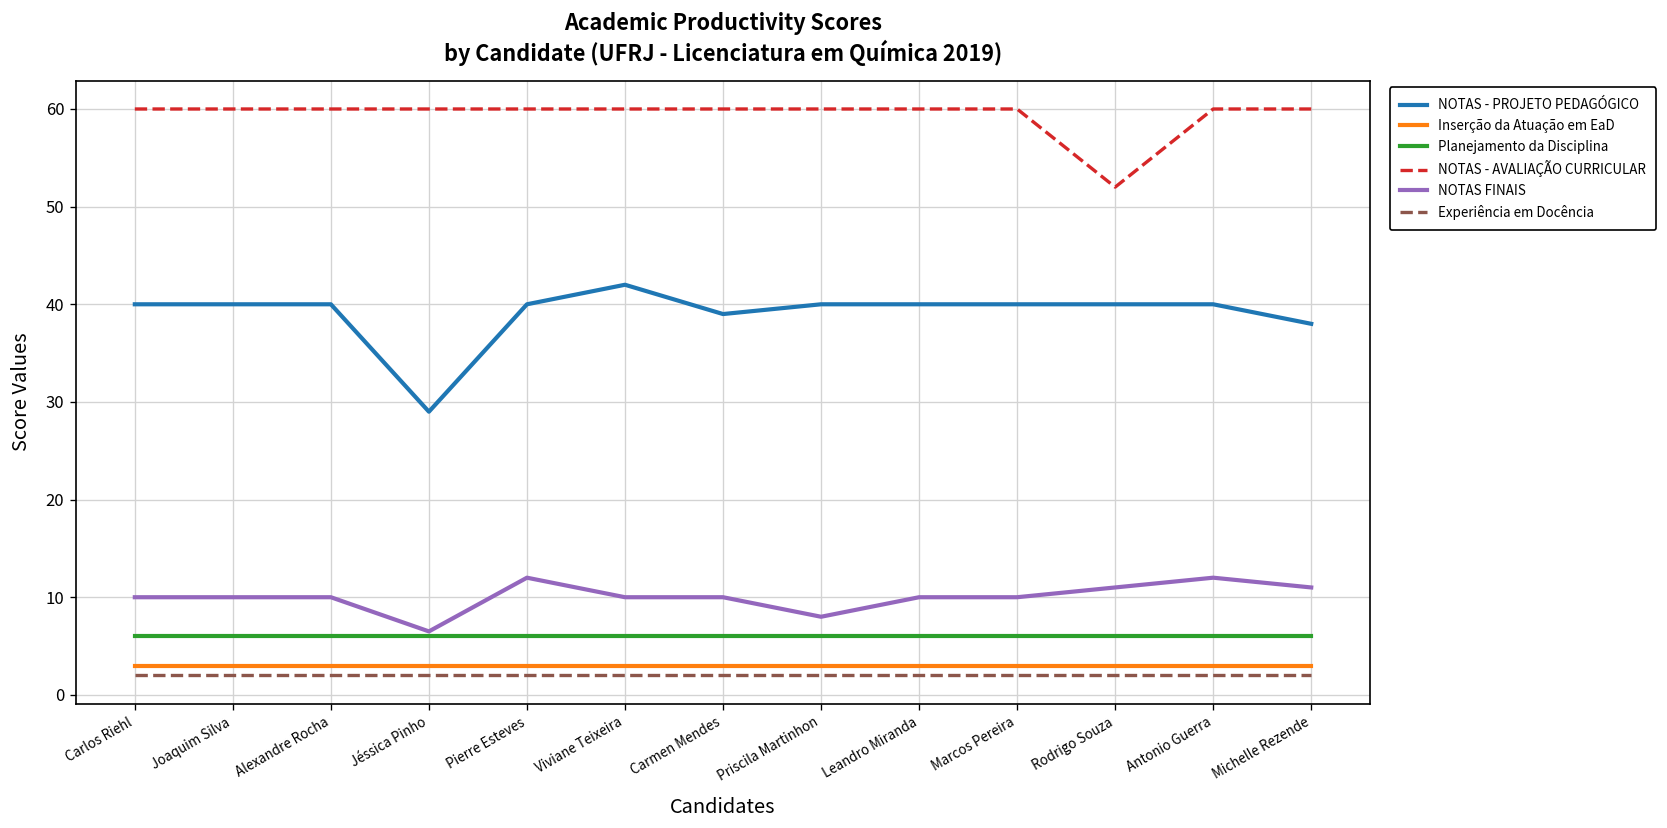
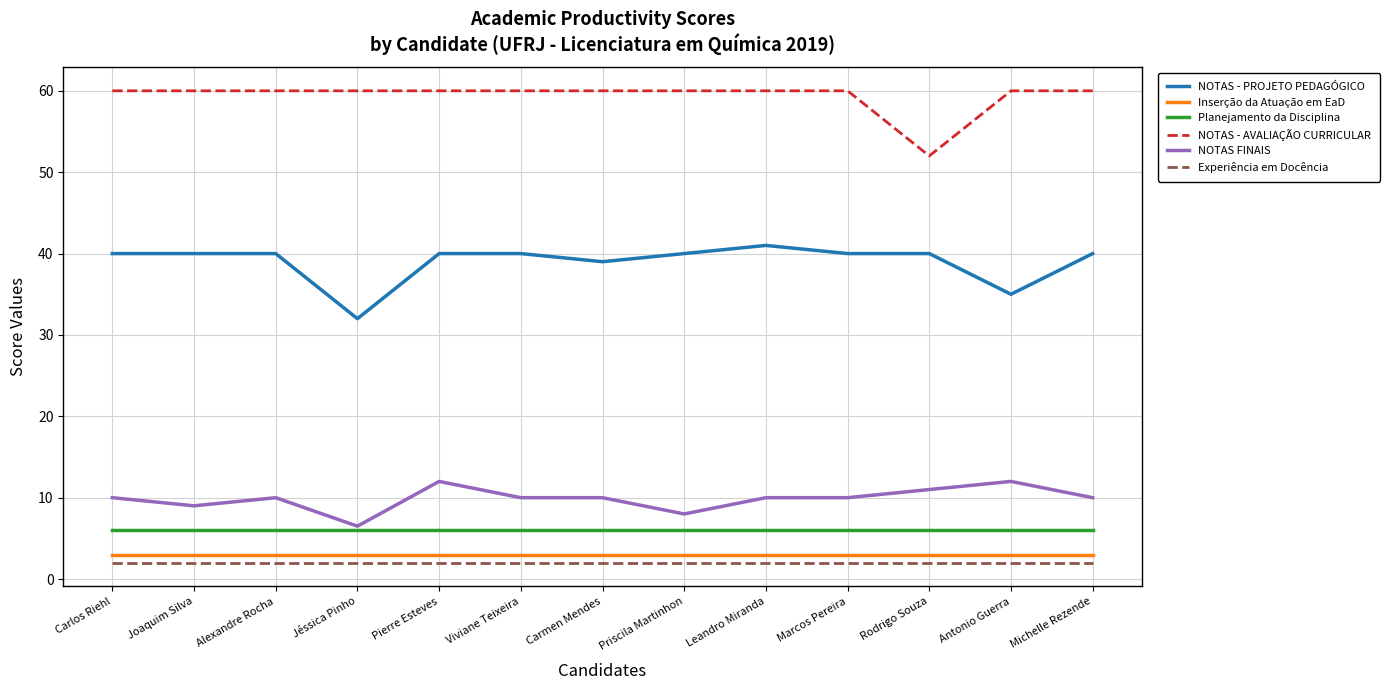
  {
    "NOTAS - PROJETO PEDAGÓGICO": {
      "Carlos Riehl": 40,
      "Joaquim Silva": 40,
      "Alexandre Rocha": 40,
-     "Jéssica Pinho": 29,
+     "Jéssica Pinho": 32,
      "Pierre Esteves": 40,
-     "Viviane Teixeira": 42,
+     "Viviane Teixeira": 40,
      "Carmen Mendes": 39,
      "Priscila Martinhon": 40,
-     "Leandro Miranda": 40,
+     "Leandro Miranda": 41,
      "Marcos Pereira": 40,
      "Rodrigo Souza": 40,
-     "Antonio Guerra": 40,
-     "Michelle Rezende": 38
+     "Antonio Guerra": 35,
+     "Michelle Rezende": 40
    },
    "Inserção da Atuação em EaD": {
      "Carlos Riehl": 3,
      "Joaquim Silva": 3,
      "Alexandre Rocha": 3,
      "Jéssica Pinho": 3,
      "Pierre Esteves": 3,
      "Viviane Teixeira": 3,
      "Carmen Mendes": 3,
      "Priscila Martinhon": 3,
      "Leandro Miranda": 3,
      "Marcos Pereira": 3,
      "Rodrigo Souza": 3,
      "Antonio Guerra": 3,
      "Michelle Rezende": 3
    },
    "Planejamento da Disciplina": {
      "Carlos Riehl": 6,
      "Joaquim Silva": 6,
      "Alexandre Rocha": 6,
      "Jéssica Pinho": 6,
      "Pierre Esteves": 6,
      "Viviane Teixeira": 6,
      "Carmen Mendes": 6,
      "Priscila Martinhon": 6,
      "Leandro Miranda": 6,
      "Marcos Pereira": 6,
      "Rodrigo Souza": 6,
      "Antonio Guerra": 6,
      "Michelle Rezende": 6
    },
    "NOTAS - AVALIAÇÃO CURRICULAR": {
      "Carlos Riehl": 60,
      "Joaquim Silva": 60,
      "Alexandre Rocha": 60,
      "Jéssica Pinho": 60,
      "Pierre Esteves": 60,
      "Viviane Teixeira": 60,
      "Carmen Mendes": 60,
      "Priscila Martinhon": 60,
      "Leandro Miranda": 60,
      "Marcos Pereira": 60,
      "Rodrigo Souza": 52,
      "Antonio Guerra": 60,
      "Michelle Rezende": 60
    },
    "NOTAS FINAIS": {
      "Carlos Riehl": 10,
-     "Joaquim Silva": 10,
+     "Joaquim Silva": 9,
      "Alexandre Rocha": 10,
      "Jéssica Pinho": 7,
      "Pierre Esteves": 12,
      "Viviane Teixeira": 10,
      "Carmen Mendes": 10,
      "Priscila Martinhon": 8,
      "Leandro Miranda": 10,
      "Marcos Pereira": 10,
      "Rodrigo Souza": 11,
      "Antonio Guerra": 12,
-     "Michelle Rezende": 11
+     "Michelle Rezende": 10
    },
    "Experiência em Docência": {
      "Carlos Riehl": 2,
      "Joaquim Silva": 2,
      "Alexandre Rocha": 2,
      "Jéssica Pinho": 2,
      "Pierre Esteves": 2,
      "Viviane Teixeira": 2,
      "Carmen Mendes": 2,
      "Priscila Martinhon": 2,
      "Leandro Miranda": 2,
      "Marcos Pereira": 2,
      "Rodrigo Souza": 2,
      "Antonio Guerra": 2,
      "Michelle Rezende": 2
    }
  }
